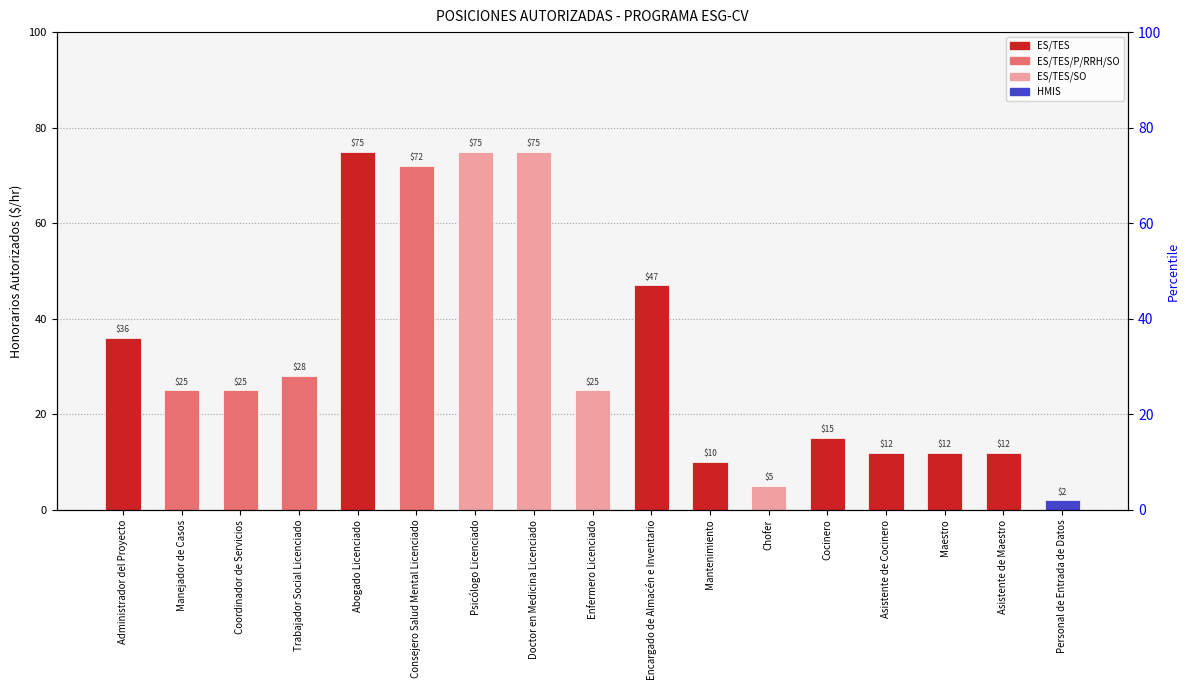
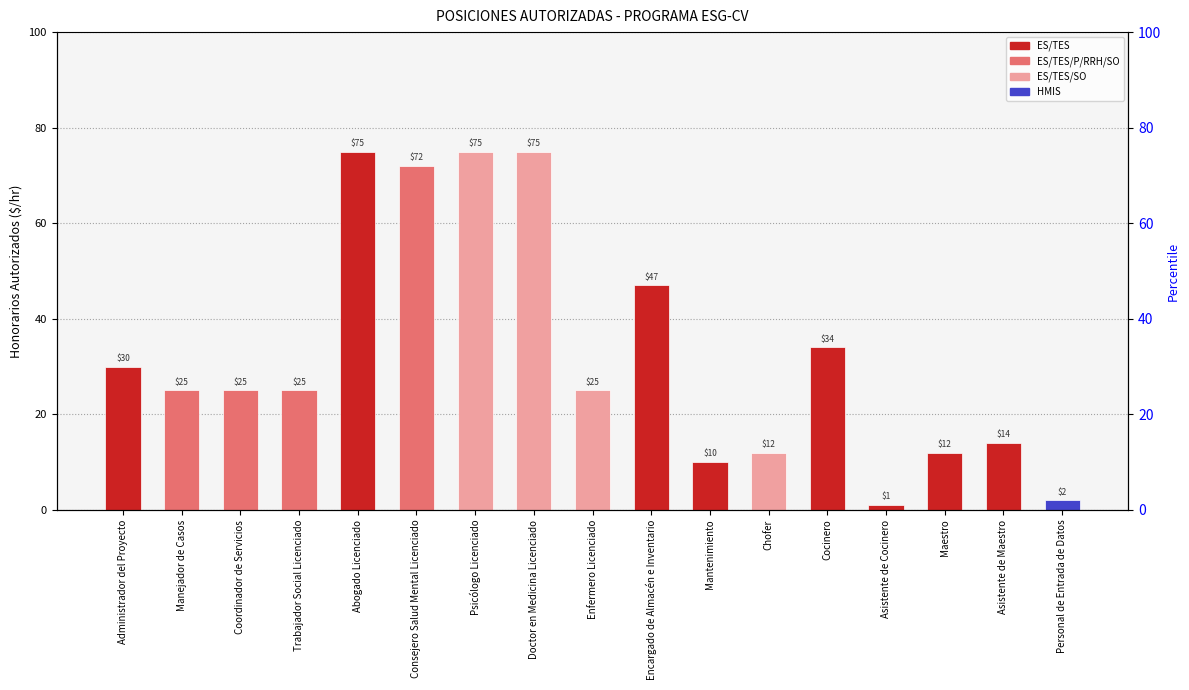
  {
-   "Administrador del Proyecto": "$36",
+   "Administrador del Proyecto": "$30",
    "Manejador de Casos": "$25",
    "Coordinador de Servicios": "$25",
-   "Trabajador Social Licenciado": "$28",
+   "Trabajador Social Licenciado": "$25",
    "Abogado Licenciado": "$75",
    "Consejero Salud Mental Licenciado": "$72",
    "Psicólogo Licenciado": "$75",
    "Doctor en Medicina Licenciado": "$75",
    "Enfermero Licenciado": "$25",
    "Encargado de Almacén e Inventario": "$47",
    "Mantenimiento": "$10",
-   "Chofer": "$5",
-   "Cocinero": "$15",
-   "Asistente de Cocinero": "$12",
+   "Chofer": "$12",
+   "Cocinero": "$34",
+   "Asistente de Cocinero": "$1",
    "Maestro": "$12",
-   "Asistente de Maestro": "$12",
+   "Asistente de Maestro": "$14",
    "Personal de Entrada de Datos": "$2"
  }
